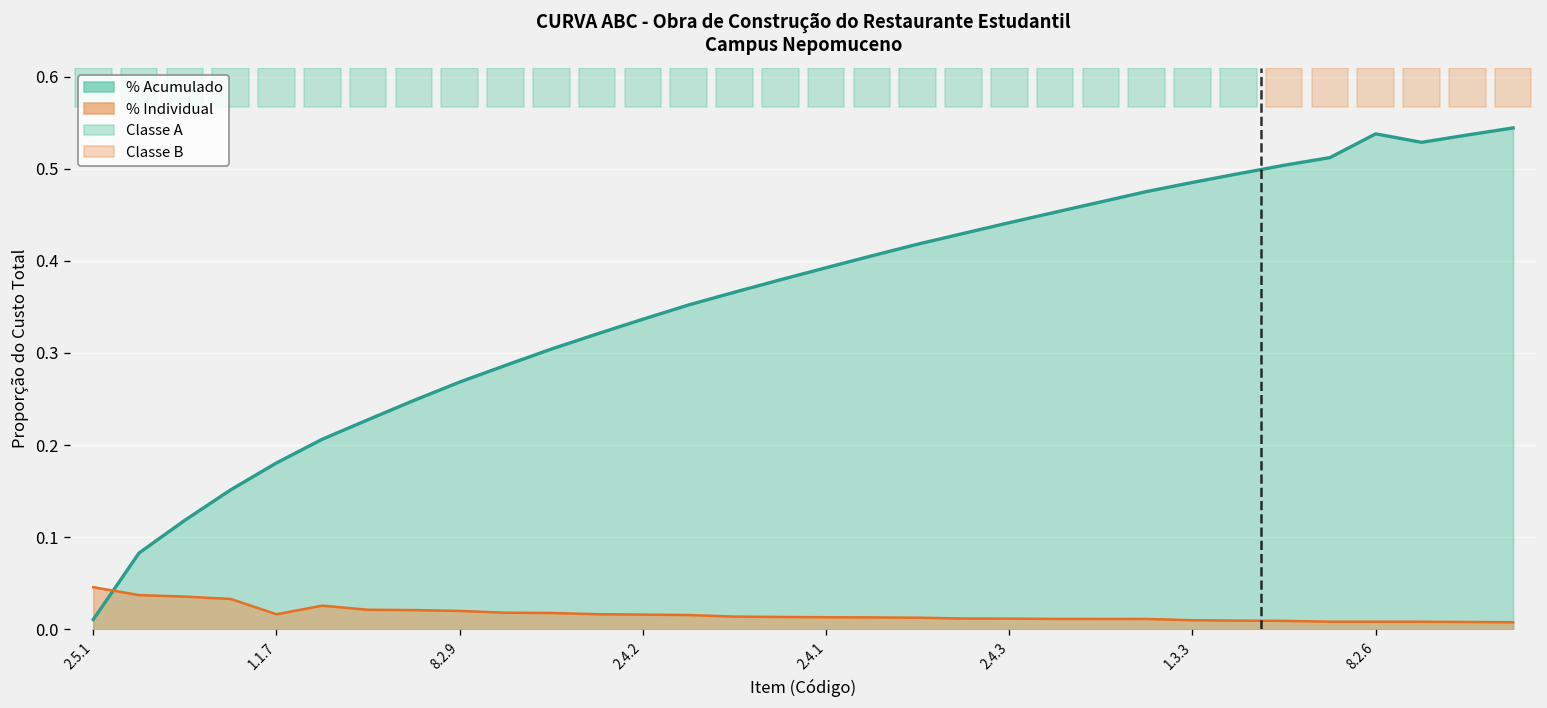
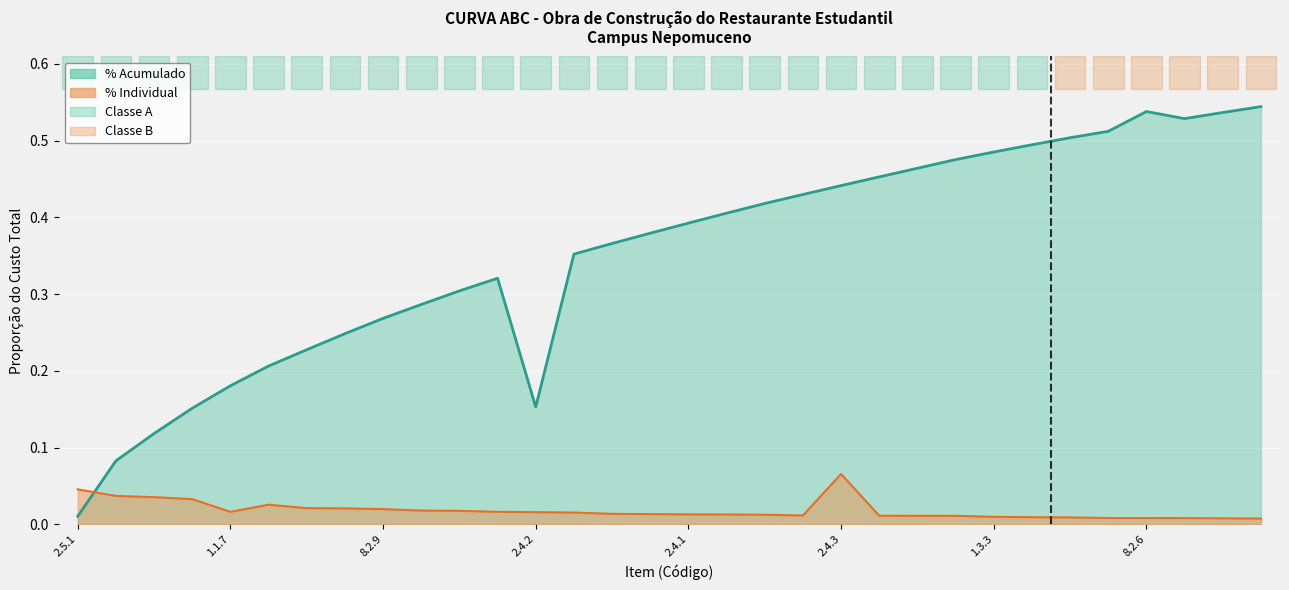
  {
    "% Acumulado": {
      "2.5.1": 0.01,
      "1.1.7": 0.18,
      "8.2.9": 0.27,
-     "2.4.2": 0.34,
+     "2.4.2": 0.15,
      "2.4.1": 0.39,
      "2.4.3": 0.44,
      "1.3.3": 0.49,
      "8.2.6": 0.54
    },
    "% Individual": {
      "2.5.1": 0.05,
      "1.1.7": 0.02,
      "8.2.9": 0.02,
      "2.4.2": 0.02,
      "2.4.1": 0.01,
-     "2.4.3": 0.01,
+     "2.4.3": 0.07,
      "1.3.3": 0.01,
      "8.2.6": 0.01
    }
  }
